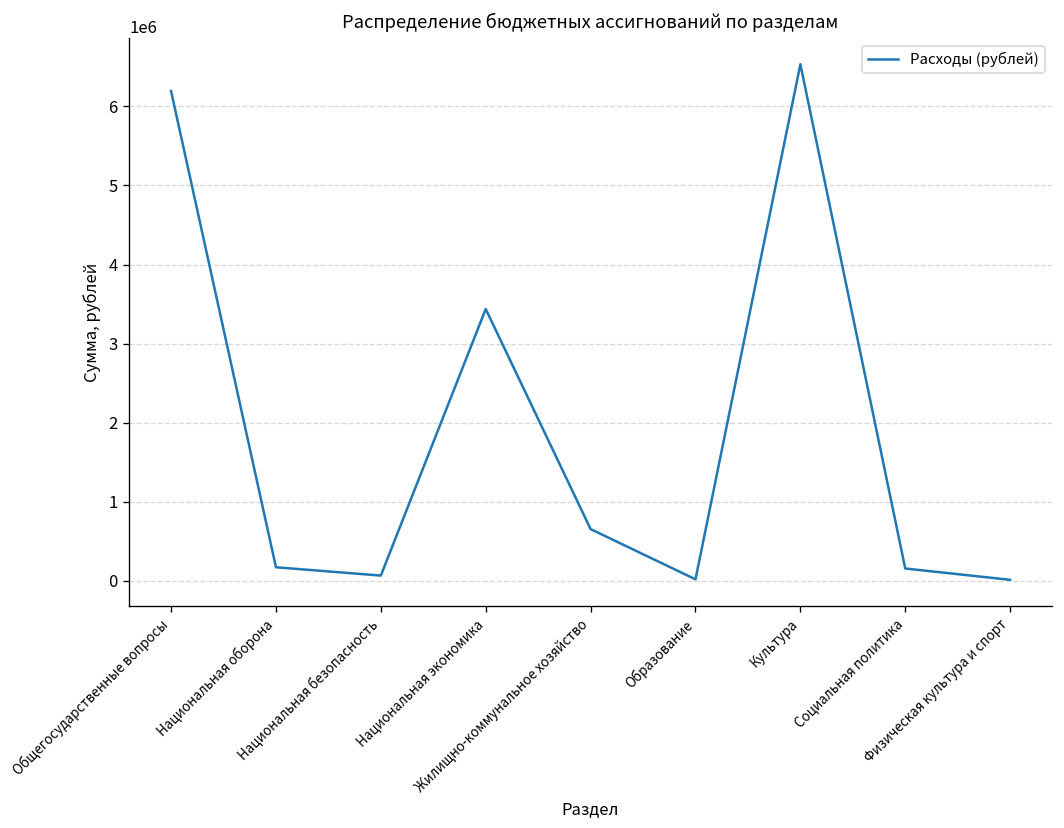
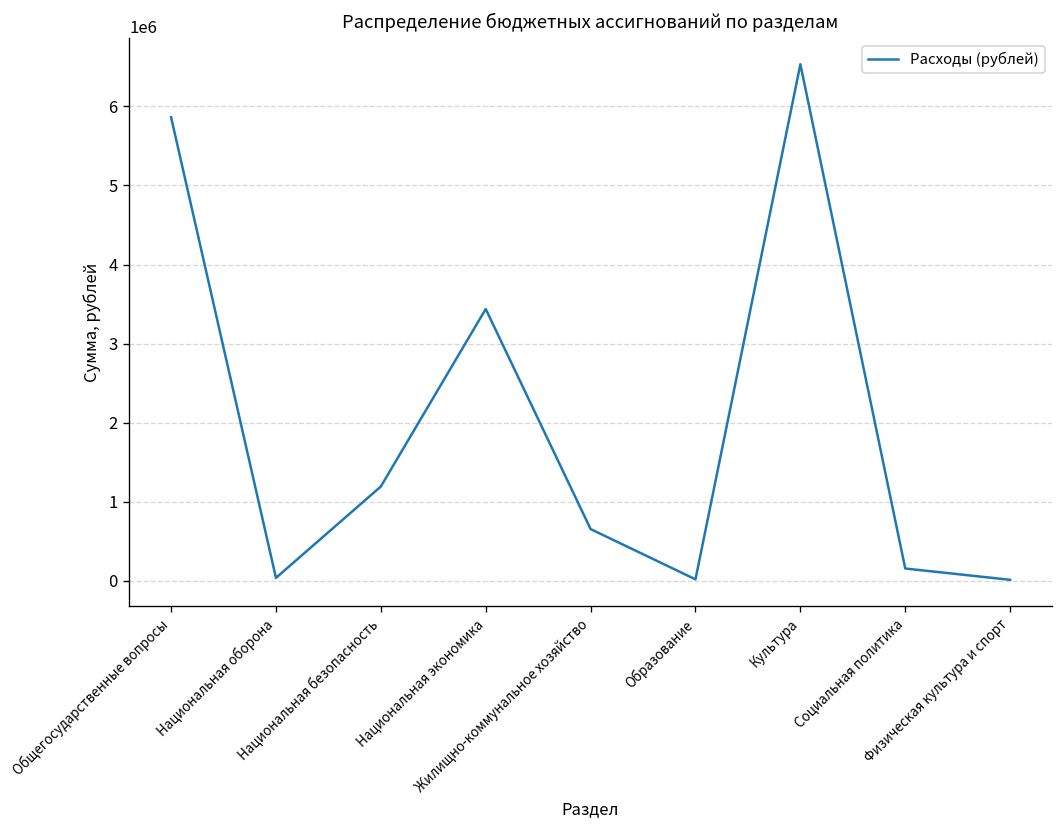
  {
-   "Общегосударственные вопросы": 6200000,
-   "Национальная оборона": 200000,
-   "Национальная безопасность": 100000,
+   "Общегосударственные вопросы": 5900000,
+   "Национальная оборона": 0,
+   "Национальная безопасность": 1200000,
    "Национальная экономика": 3400000,
    "Жилищно-коммунальное хозяйство": 700000,
    "Образование": 0,
    "Культура": 6500000,
    "Социальная политика": 200000,
    "Физическая культура и спорт": 0
  }
